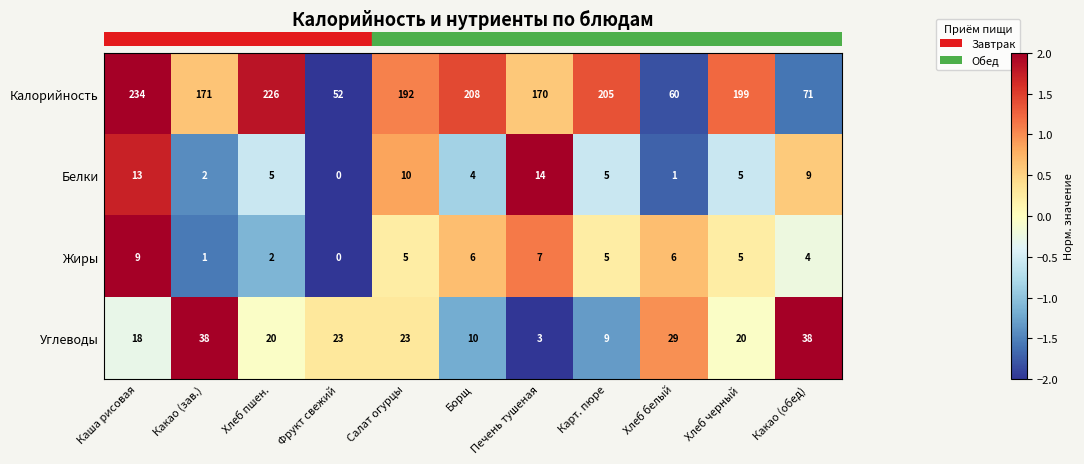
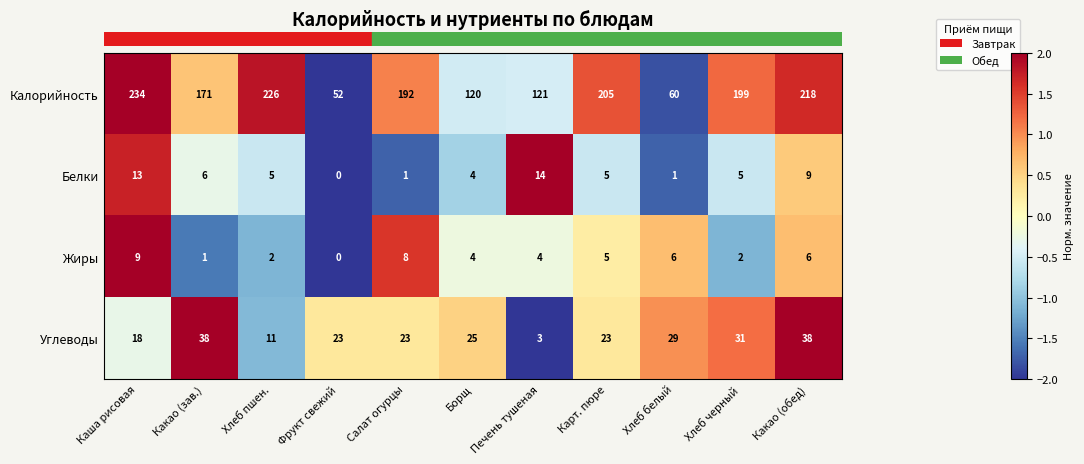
  {
    "Калорийность": {
      "Каша рисовая": 234,
      "Какао (зав.)": 171,
      "Хлеб пшен.": 226,
      "Фрукт свежий": 52,
      "Салат огурцы": 192,
-     "Борщ": 208,
-     "Печень тушеная": 170,
+     "Борщ": 120,
+     "Печень тушеная": 121,
      "Карт. пюре": 205,
      "Хлеб белый": 60,
      "Хлеб черный": 199,
-     "Какао (обед)": 71
+     "Какао (обед)": 218
    },
    "Белки": {
      "Каша рисовая": 13,
-     "Какао (зав.)": 2,
+     "Какао (зав.)": 6,
      "Хлеб пшен.": 5,
      "Фрукт свежий": 0,
-     "Салат огурцы": 10,
+     "Салат огурцы": 1,
      "Борщ": 4,
      "Печень тушеная": 14,
      "Карт. пюре": 5,
      "Хлеб белый": 1,
      "Хлеб черный": 5,
      "Какао (обед)": 9
    },
    "Жиры": {
      "Каша рисовая": 9,
      "Какао (зав.)": 1,
      "Хлеб пшен.": 2,
      "Фрукт свежий": 0,
-     "Салат огурцы": 5,
-     "Борщ": 6,
-     "Печень тушеная": 7,
+     "Салат огурцы": 8,
+     "Борщ": 4,
+     "Печень тушеная": 4,
      "Карт. пюре": 5,
      "Хлеб белый": 6,
-     "Хлеб черный": 5,
-     "Какао (обед)": 4
+     "Хлеб черный": 2,
+     "Какао (обед)": 6
    },
    "Углеводы": {
      "Каша рисовая": 18,
      "Какао (зав.)": 38,
-     "Хлеб пшен.": 20,
+     "Хлеб пшен.": 11,
      "Фрукт свежий": 23,
      "Салат огурцы": 23,
-     "Борщ": 10,
+     "Борщ": 25,
      "Печень тушеная": 3,
-     "Карт. пюре": 9,
+     "Карт. пюре": 23,
      "Хлеб белый": 29,
-     "Хлеб черный": 20,
+     "Хлеб черный": 31,
      "Какао (обед)": 38
    }
  }
